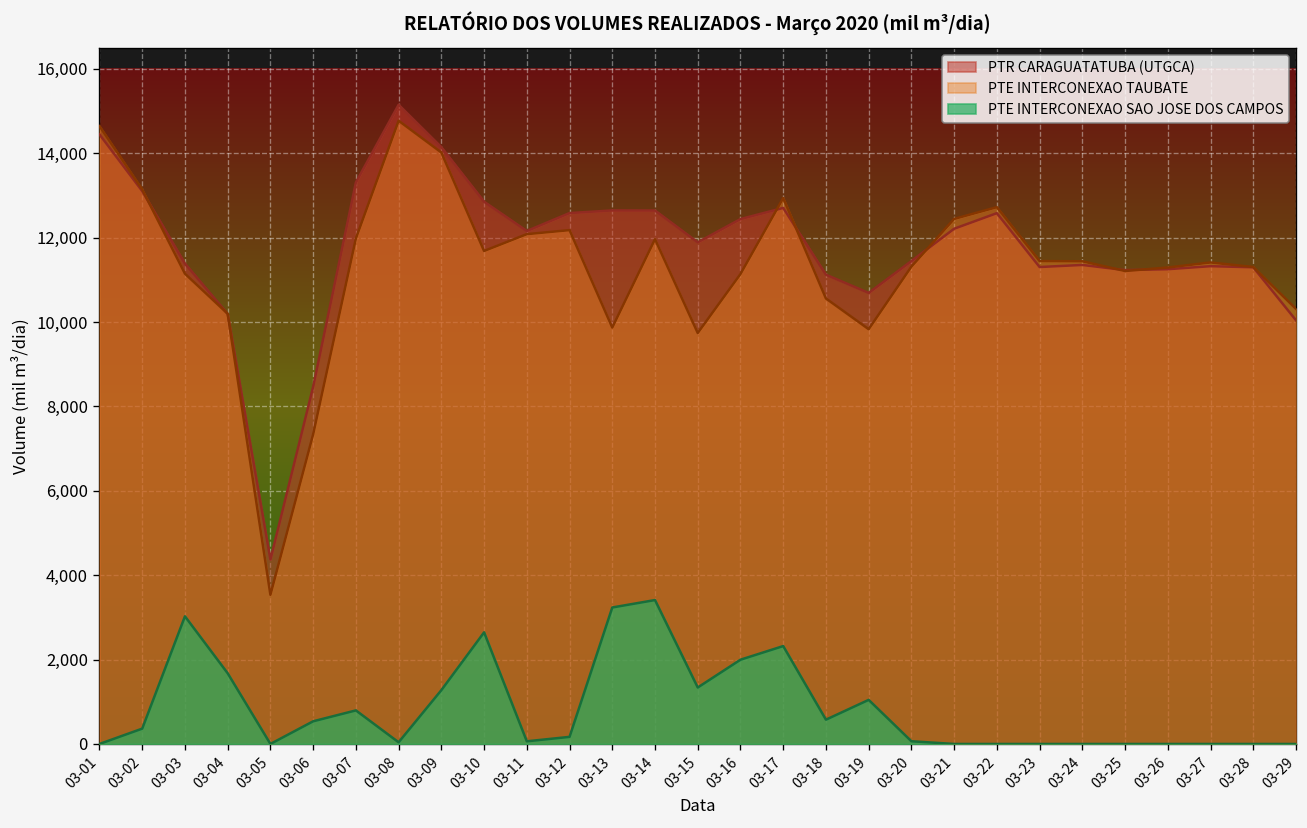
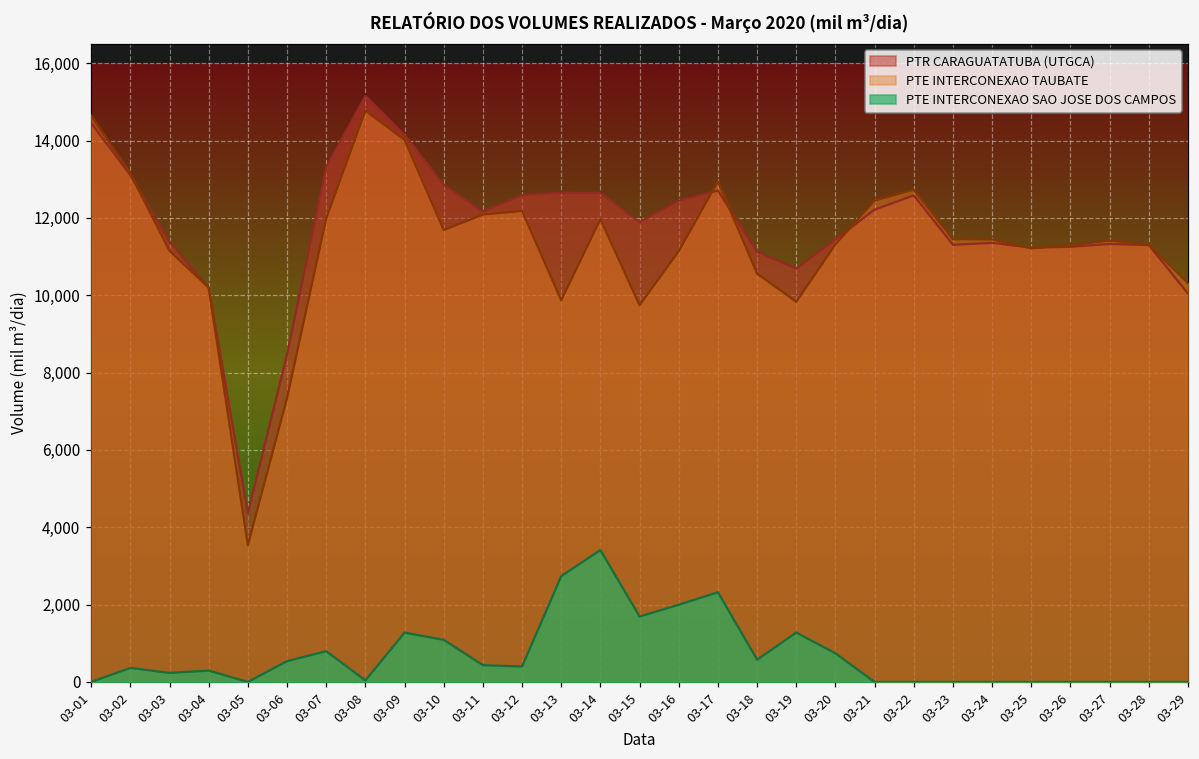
  {
    "PTE INTERCONEXAO SAO JOSE DOS CAMPOS": {
      "03-01": "0",
      "03-02": "400",
-     "03-03": "3,000",
-     "03-04": "1,700",
+     "03-03": "200",
+     "03-04": "300",
      "03-05": "0",
      "03-06": "500",
      "03-07": "800",
      "03-08": "0",
      "03-09": "1,300",
-     "03-10": "2,600",
-     "03-11": "100",
-     "03-12": "200",
-     "03-13": "3,200",
+     "03-10": "1,100",
+     "03-11": "400",
+     "03-12": "400",
+     "03-13": "2,700",
      "03-14": "3,400",
-     "03-15": "1,300",
+     "03-15": "1,700",
      "03-16": "2,000",
      "03-17": "2,300",
      "03-18": "600",
-     "03-19": "1,000",
-     "03-20": "100",
+     "03-19": "1,300",
+     "03-20": "700",
      "03-21": "0",
      "03-22": "0",
      "03-23": "0",
      "03-24": "0",
      "03-25": "0",
      "03-26": "0",
      "03-27": "0",
      "03-28": "0",
      "03-29": "0"
    }
  }
